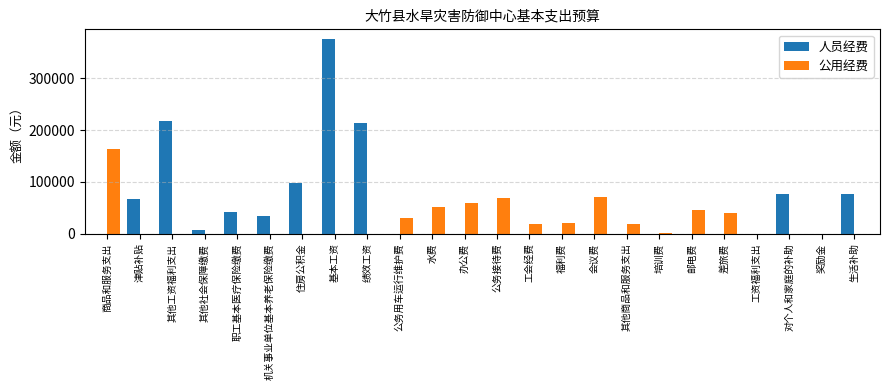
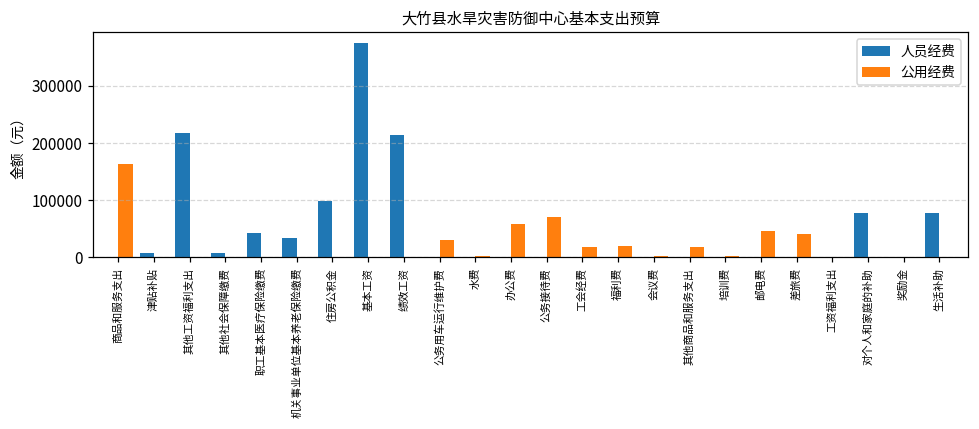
  {
    "人员经费": {
      "商品和服务支出": 0,
-     "津贴补贴": 70000,
+     "津贴补贴": 10000,
      "其他工资福利支出": 220000,
      "其他社会保障缴费": 10000,
      "职工基本医疗保险缴费": 40000,
      "机关事业单位基本养老保险缴费": 30000,
      "住房公积金": 100000,
      "基本工资": 380000,
      "绩效工资": 210000,
      "公务用车运行维护费": 0,
      "水费": 0,
      "办公费": 0,
      "公务接待费": 0,
      "工会经费": 0,
      "福利费": 0,
      "会议费": 0,
      "其他商品和服务支出": 0,
      "培训费": 0,
      "邮电费": 0,
      "差旅费": 0,
      "工资福利支出": 0,
      "对个人和家庭的补助": 80000,
      "生活补助": 80000
    },
    "公用经费": {
      "商品和服务支出": 160000,
      "津贴补贴": 0,
      "其他工资福利支出": 0,
      "其他社会保障缴费": 0,
      "职工基本医疗保险缴费": 0,
      "机关事业单位基本养老保险缴费": 0,
      "住房公积金": 0,
      "基本工资": 0,
      "绩效工资": 0,
      "公务用车运行维护费": 30000,
-     "水费": 50000,
+     "水费": 0,
      "办公费": 60000,
      "公务接待费": 70000,
      "工会经费": 20000,
      "福利费": 20000,
-     "会议费": 70000,
+     "会议费": 0,
      "其他商品和服务支出": 20000,
      "邮电费": 50000,
      "差旅费": 40000,
      "工资福利支出": 0,
      "对个人和家庭的补助": 0,
      "奖励金": 0,
      "生活补助": 0
    }
  }
